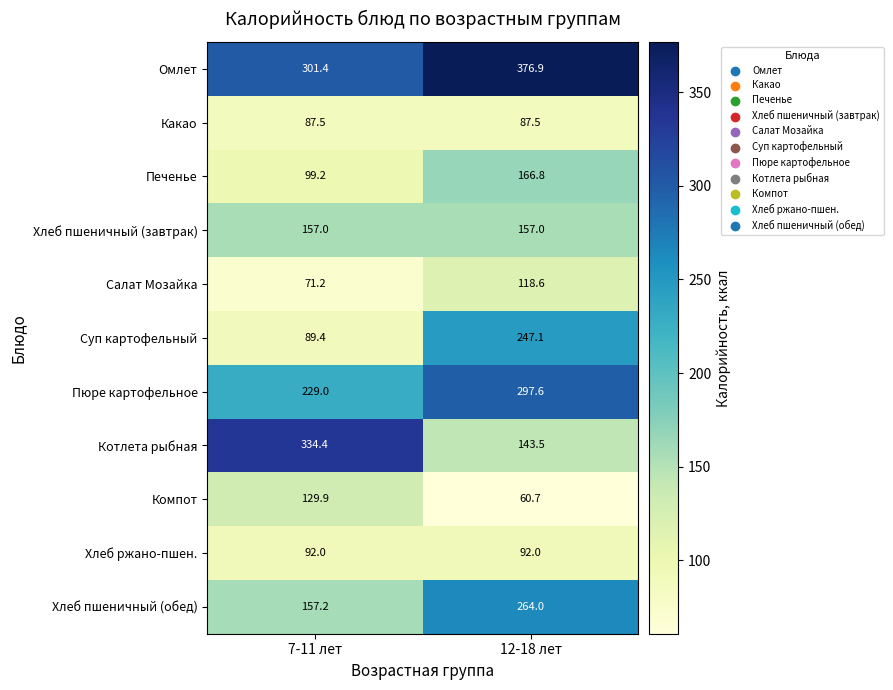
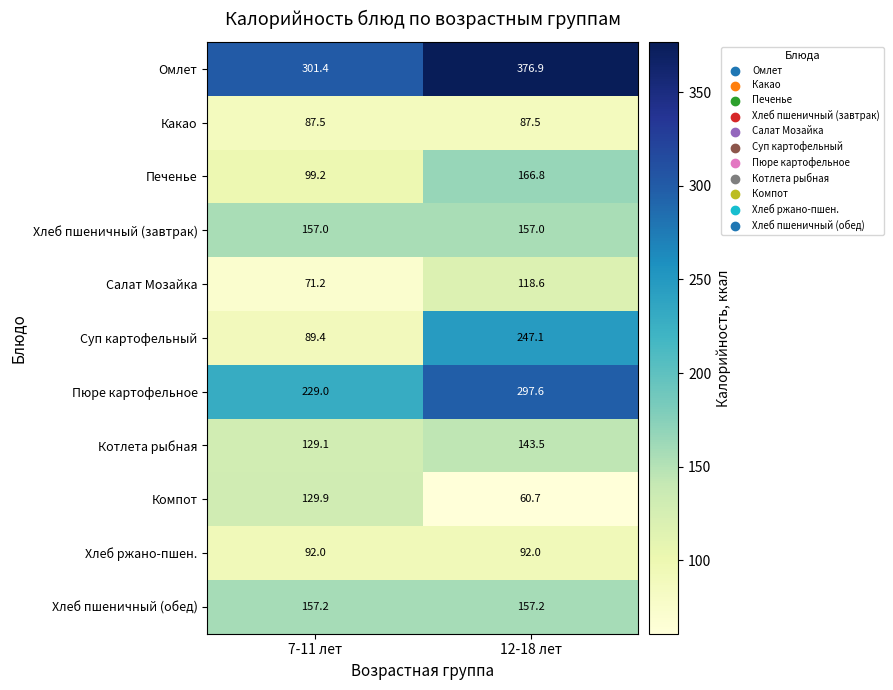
  {
    "Омлет": {
      "7-11 лет": 301.4,
      "12-18 лет": 376.9
    },
    "Какао": {
      "7-11 лет": 87.5,
      "12-18 лет": 87.5
    },
    "Печенье": {
      "7-11 лет": 99.2,
      "12-18 лет": 166.8
    },
    "Хлеб пшеничный (завтрак)": {
      "7-11 лет": 157.0,
      "12-18 лет": 157.0
    },
    "Салат Мозайка": {
      "7-11 лет": 71.2,
      "12-18 лет": 118.6
    },
    "Суп картофельный": {
      "7-11 лет": 89.4,
      "12-18 лет": 247.1
    },
    "Пюре картофельное": {
      "7-11 лет": 229.0,
      "12-18 лет": 297.6
    },
    "Котлета рыбная": {
-     "7-11 лет": 334.4,
+     "7-11 лет": 129.1,
      "12-18 лет": 143.5
    },
    "Компот": {
      "7-11 лет": 129.9,
      "12-18 лет": 60.7
    },
    "Хлеб ржано-пшен.": {
      "7-11 лет": 92.0,
      "12-18 лет": 92.0
    },
    "Хлеб пшеничный (обед)": {
      "7-11 лет": 157.2,
-     "12-18 лет": 264.0
+     "12-18 лет": 157.2
    }
  }
